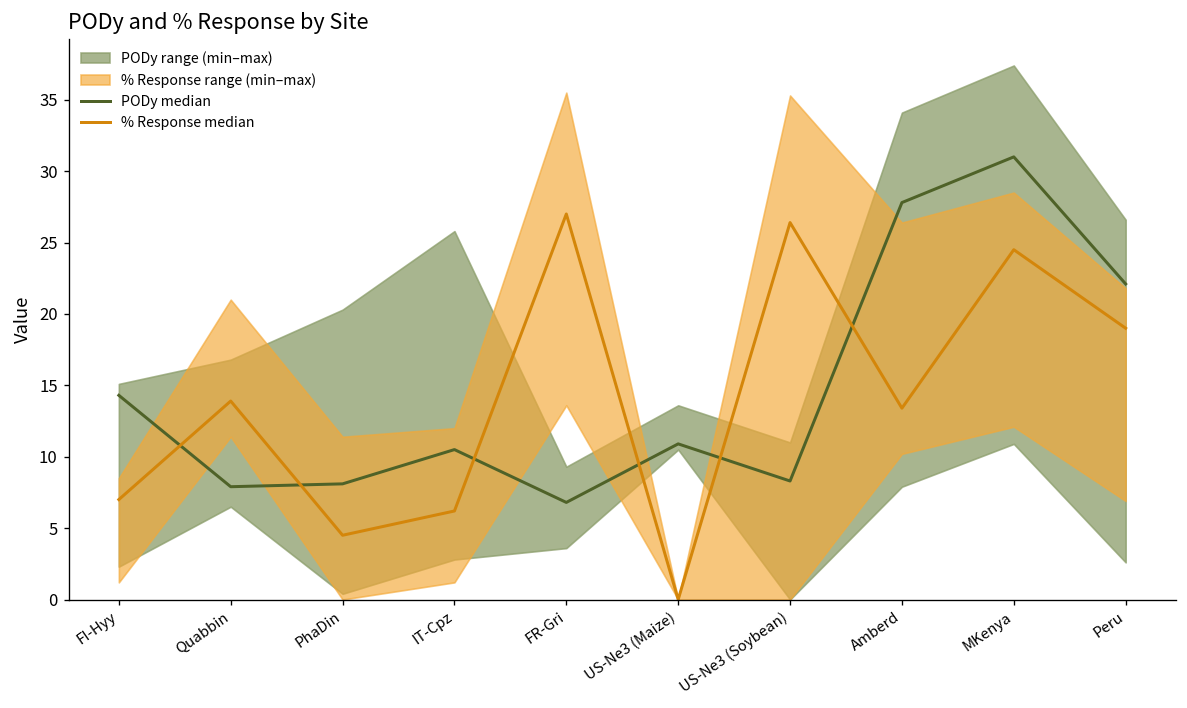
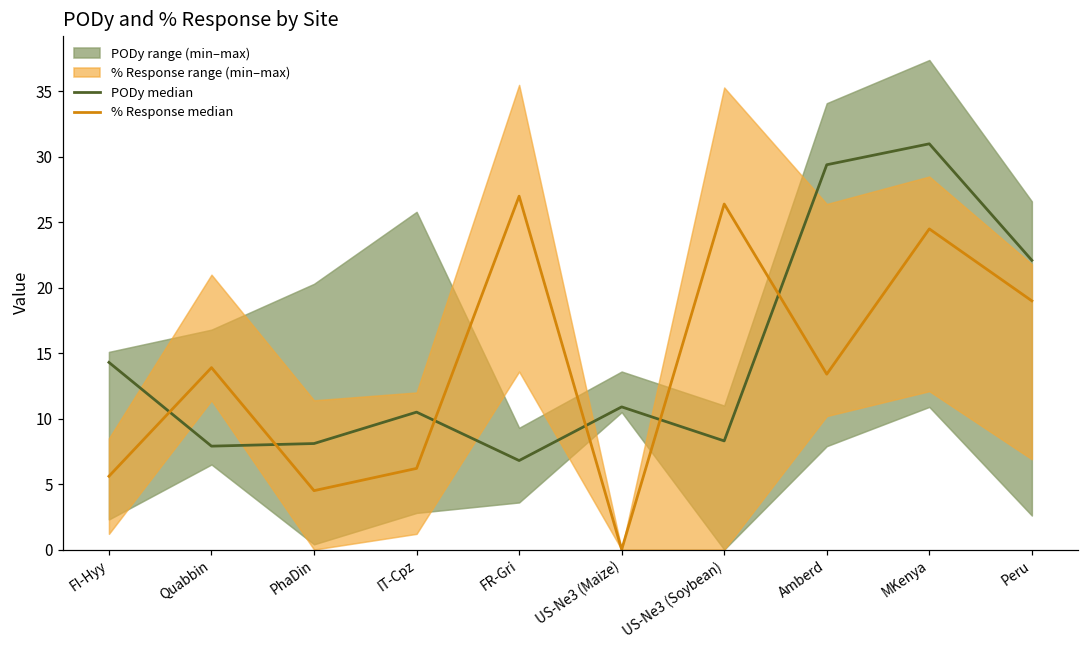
  {
    "PODy median": {
      "FI-Hyy": 14.3,
      "Quabbin": 7.9,
      "PhaDin": 8.1,
      "IT-Cpz": 10.5,
      "FR-Gri": 6.8,
      "US-Ne3 (Maize)": 10.9,
      "US-Ne3 (Soybean)": 8.3,
-     "Amberd": 27.8,
+     "Amberd": 29.4,
      "MKenya": 31.0,
      "Peru": 22.1
    },
    "% Response median": {
-     "FI-Hyy": 7.0,
+     "FI-Hyy": 5.6,
      "Quabbin": 13.9,
      "PhaDin": 4.5,
      "IT-Cpz": 6.2,
      "FR-Gri": 27.0,
      "US-Ne3 (Soybean)": 26.4,
      "Amberd": 13.4,
      "MKenya": 24.5,
      "Peru": 19.0
    }
  }
